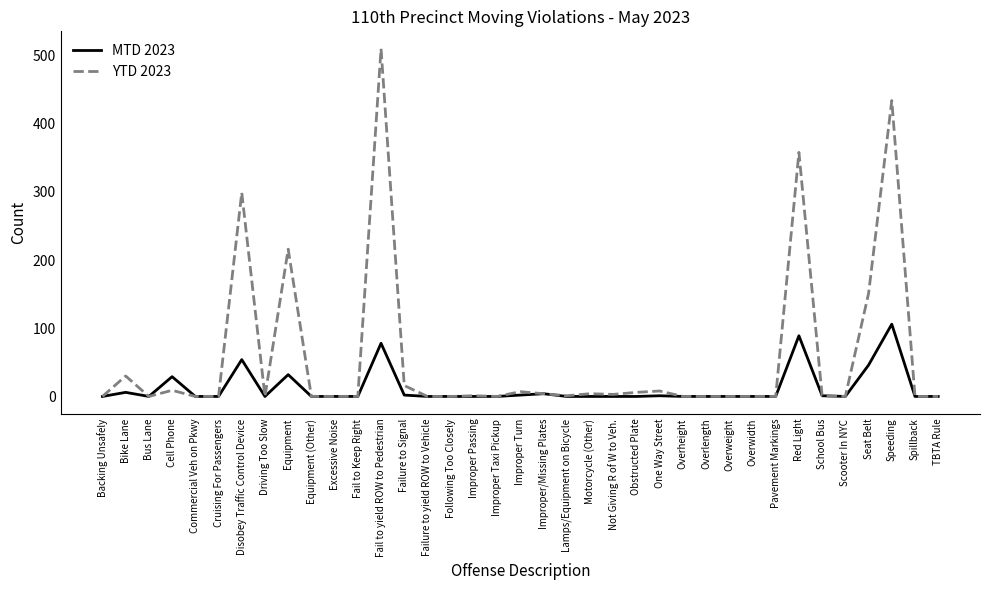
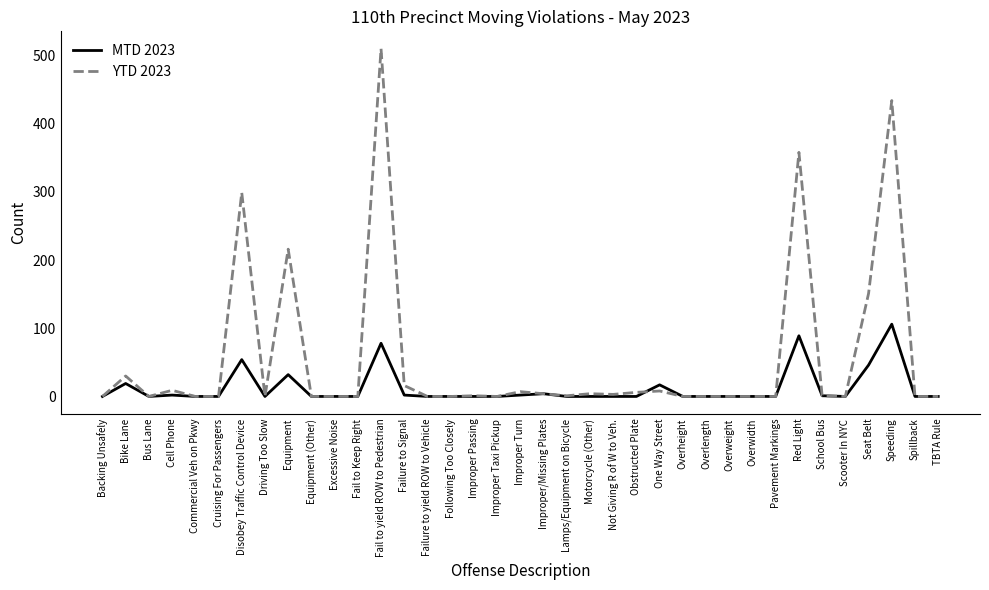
  {
    "MTD 2023": {
-     "Bike Lane": 10,
-     "Cell Phone": 30,
+     "Bike Lane": 20,
+     "Cell Phone": 0,
      "Disobey Traffic Control Device": 50,
      "Equipment": 30,
      "Fail to yield ROW to Pedestrian": 80,
      "Failure to Signal": 0,
      "Improper Turn": 0,
      "Motorcycle (Other)": 0,
      "Obstructed Plate": 0,
-     "One Way Street": 0,
+     "One Way Street": 20,
      "Red Light": 90,
      "Seat Belt": 50,
      "Speeding": 110
    },
    "YTD 2023": {
      "Bike Lane": 30,
      "Cell Phone": 10,
      "Disobey Traffic Control Device": 300,
      "Equipment": 220,
      "Fail to yield ROW to Pedestrian": 510,
      "Failure to Signal": 20,
      "Improper Turn": 10,
      "Motorcycle (Other)": 0,
      "Obstructed Plate": 10,
      "One Way Street": 10,
      "Red Light": 360,
      "Seat Belt": 150,
      "Speeding": 430
    }
  }
